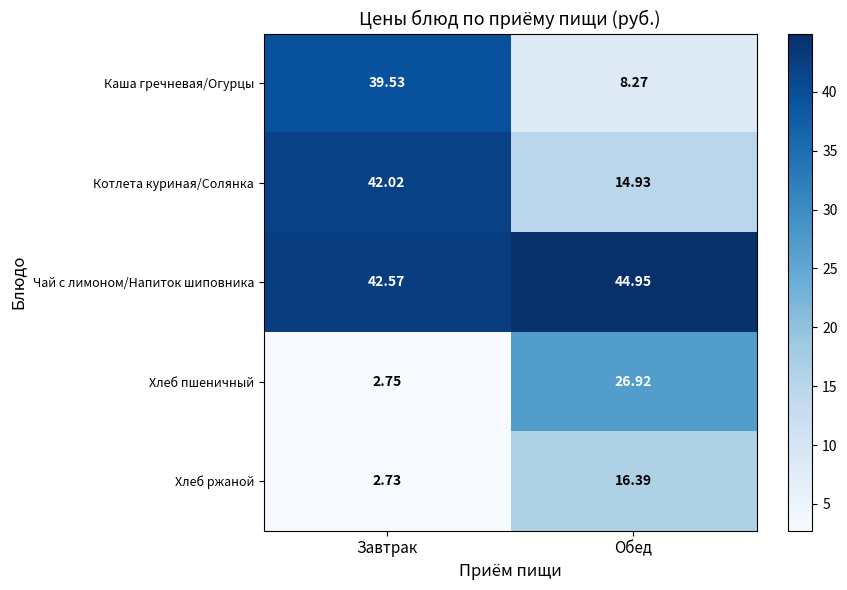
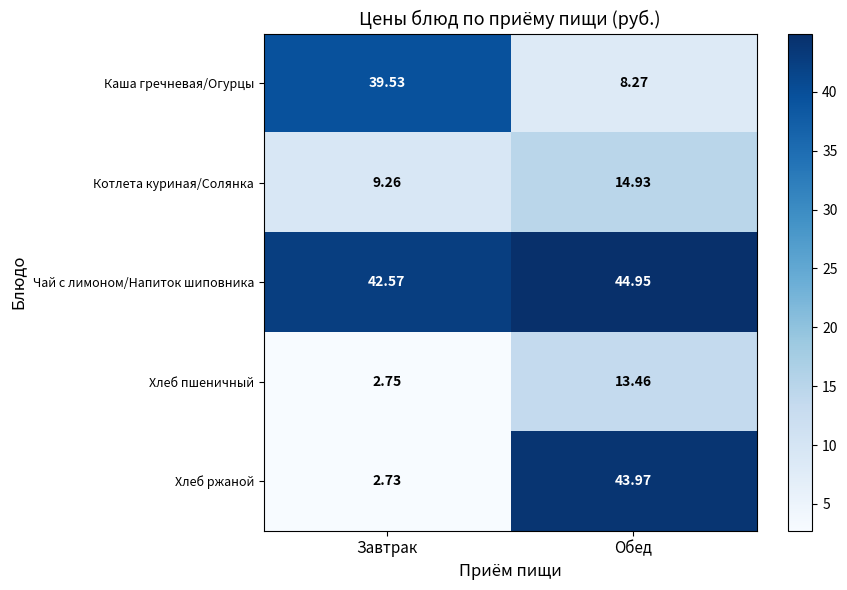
  {
    "Каша гречневая/Огурцы": {
      "Завтрак": 39.53,
      "Обед": 8.27
    },
    "Котлета куриная/Солянка": {
-     "Завтрак": 42.02,
+     "Завтрак": 9.26,
      "Обед": 14.93
    },
    "Чай с лимоном/Напиток шиповника": {
      "Завтрак": 42.57,
      "Обед": 44.95
    },
    "Хлеб пшеничный": {
      "Завтрак": 2.75,
-     "Обед": 26.92
+     "Обед": 13.46
    },
    "Хлеб ржаной": {
      "Завтрак": 2.73,
-     "Обед": 16.39
+     "Обед": 43.97
    }
  }
